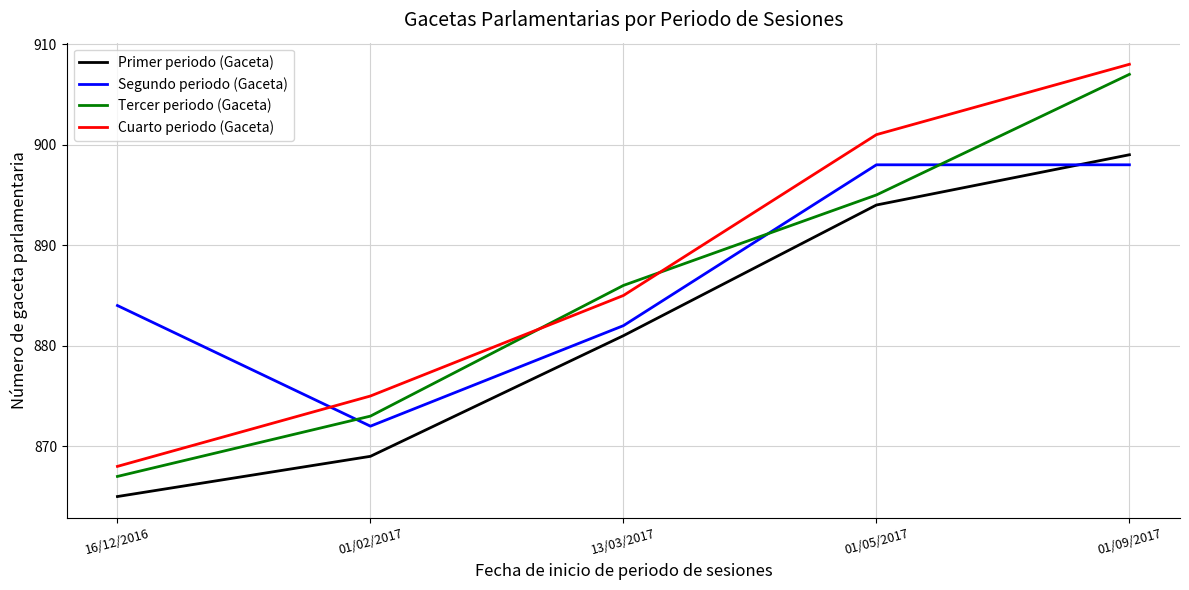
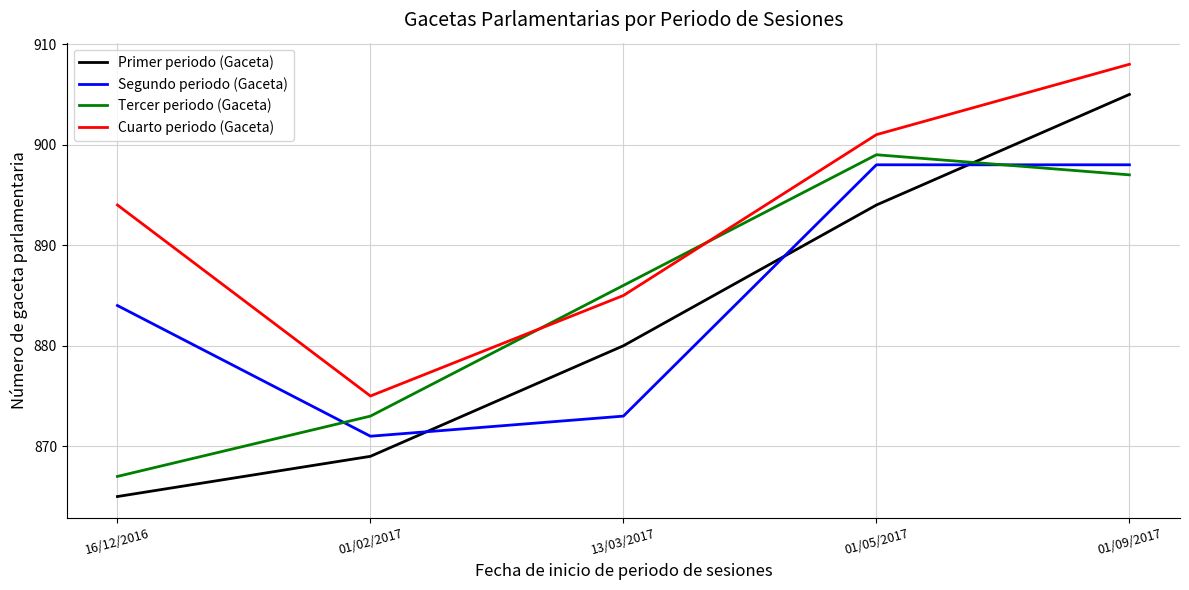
  {
    "Primer periodo (Gaceta)": {
      "16/12/2016": 865,
      "01/02/2017": 869,
-     "13/03/2017": 881,
+     "13/03/2017": 880,
      "01/05/2017": 894,
-     "01/09/2017": 899
+     "01/09/2017": 905
    },
    "Segundo periodo (Gaceta)": {
      "16/12/2016": 884,
-     "01/02/2017": 872,
-     "13/03/2017": 882,
+     "01/02/2017": 871,
+     "13/03/2017": 873,
      "01/05/2017": 898,
      "01/09/2017": 898
    },
    "Tercer periodo (Gaceta)": {
      "16/12/2016": 867,
      "01/02/2017": 873,
      "13/03/2017": 886,
-     "01/05/2017": 895,
-     "01/09/2017": 907
+     "01/05/2017": 899,
+     "01/09/2017": 897
    },
    "Cuarto periodo (Gaceta)": {
-     "16/12/2016": 868,
+     "16/12/2016": 894,
      "01/02/2017": 875,
      "13/03/2017": 885,
      "01/05/2017": 901,
      "01/09/2017": 908
    }
  }
